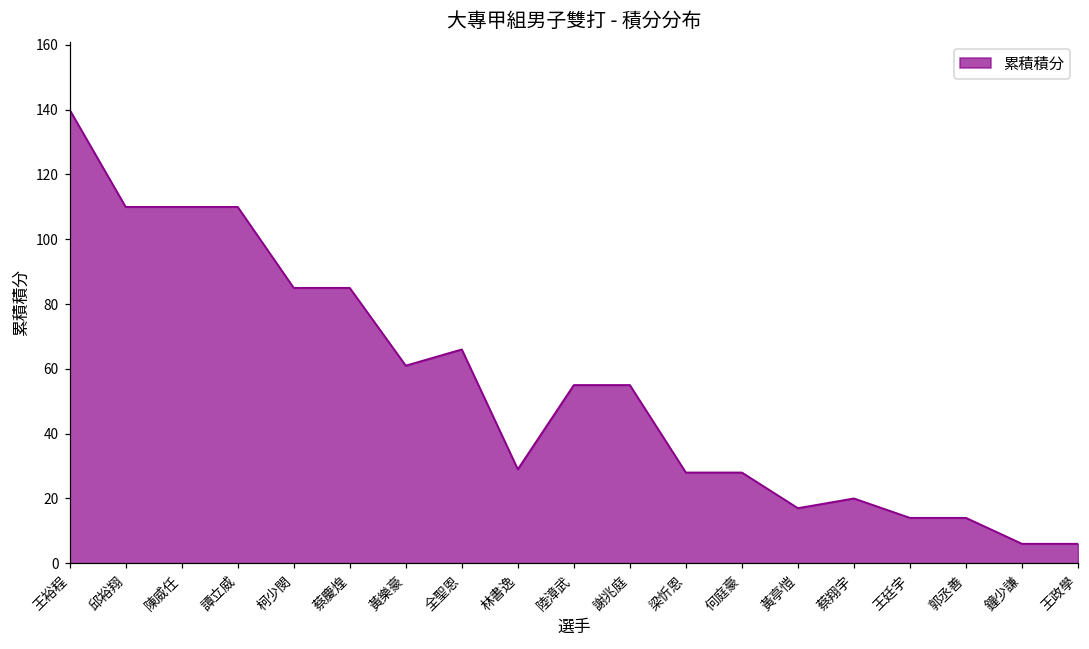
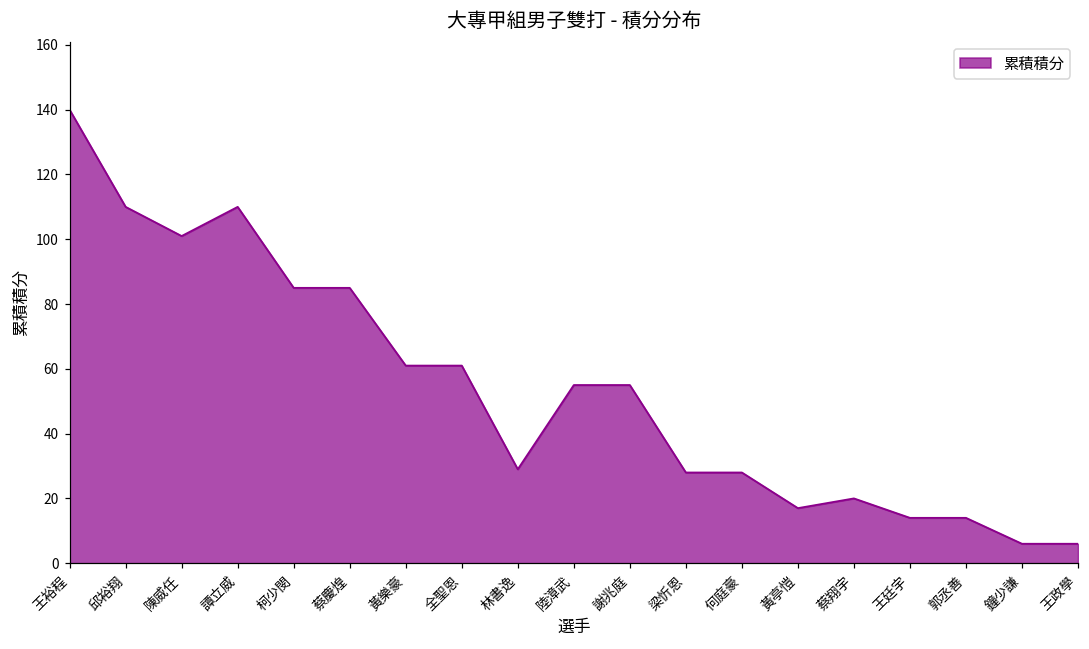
  {
    "王裕程": 140,
    "邱裕翔": 110,
-   "陳威任": 110,
+   "陳威任": 101,
    "譚立威": 110,
    "柯少閔": 85,
    "蔡慶煌": 85,
    "黃樂豪": 61,
-   "全聖恩": 66,
+   "全聖恩": 61,
    "林書逸": 29,
    "陸漳武": 55,
    "謝兆庭": 55,
    "梁忻恩": 28,
    "何庭豪": 28,
    "黃亭愷": 17,
    "蔡翔宇": 20,
    "王廷宇": 14,
    "郭丞善": 14,
    "鐘少謙": 6,
    "王政學": 6
  }
